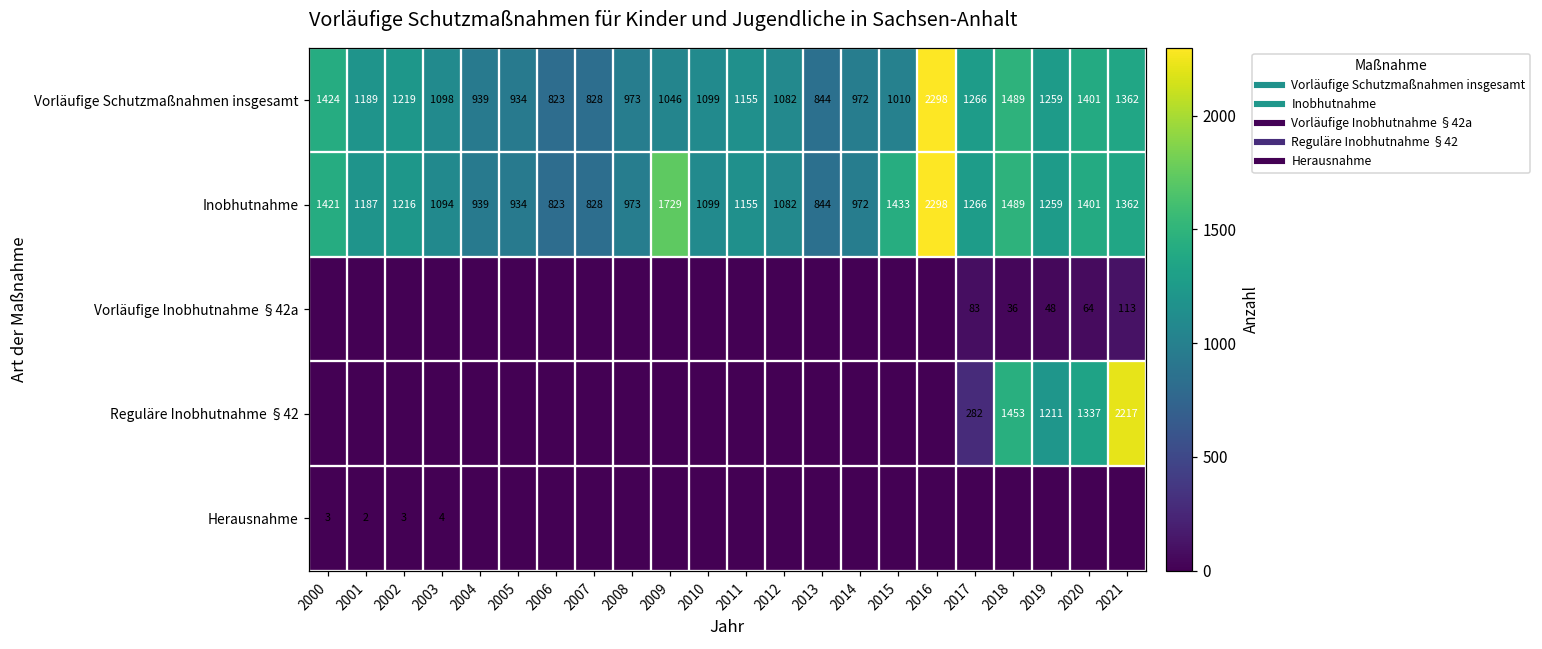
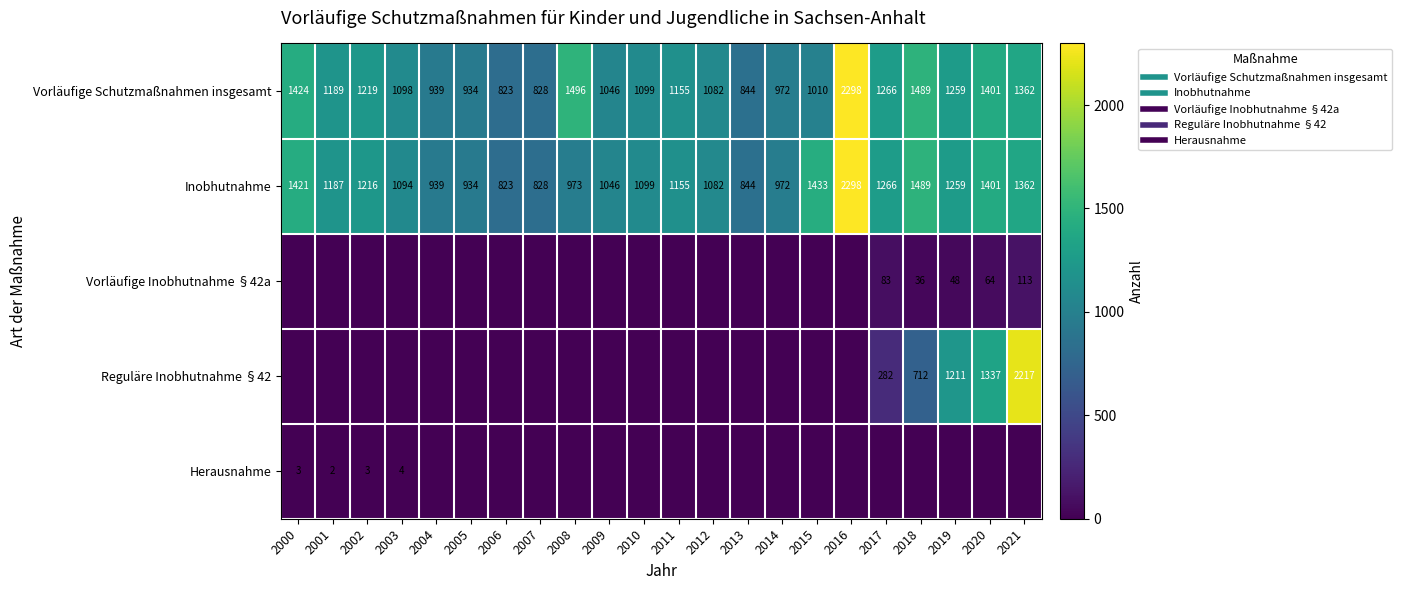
  {
    "Vorläufige Schutzmaßnahmen insgesamt": {
      "2000": 1424,
      "2001": 1189,
      "2002": 1219,
      "2003": 1098,
      "2004": 939,
      "2005": 934,
      "2006": 823,
      "2007": 828,
-     "2008": 973,
+     "2008": 1496,
      "2009": 1046,
      "2010": 1099,
      "2011": 1155,
      "2012": 1082,
      "2013": 844,
      "2014": 972,
      "2015": 1010,
      "2016": 2298,
      "2017": 1266,
      "2018": 1489,
      "2019": 1259,
      "2020": 1401,
      "2021": 1362
    },
    "Inobhutnahme": {
      "2000": 1421,
      "2001": 1187,
      "2002": 1216,
      "2003": 1094,
      "2004": 939,
      "2005": 934,
      "2006": 823,
      "2007": 828,
      "2008": 973,
-     "2009": 1729,
+     "2009": 1046,
      "2010": 1099,
      "2011": 1155,
      "2012": 1082,
      "2013": 844,
      "2014": 972,
      "2015": 1433,
      "2016": 2298,
      "2017": 1266,
      "2018": 1489,
      "2019": 1259,
      "2020": 1401,
      "2021": 1362
    },
    "Vorläufige Inobhutnahme §42a": {
      "2017": 83,
      "2018": 36,
      "2019": 48,
      "2020": 64,
      "2021": 113
    },
    "Reguläre Inobhutnahme §42": {
      "2017": 282,
-     "2018": 1453,
+     "2018": 712,
      "2019": 1211,
      "2020": 1337,
      "2021": 2217
    },
    "Herausnahme": {
      "2000": 3,
      "2001": 2,
      "2002": 3,
      "2003": 4
    }
  }
